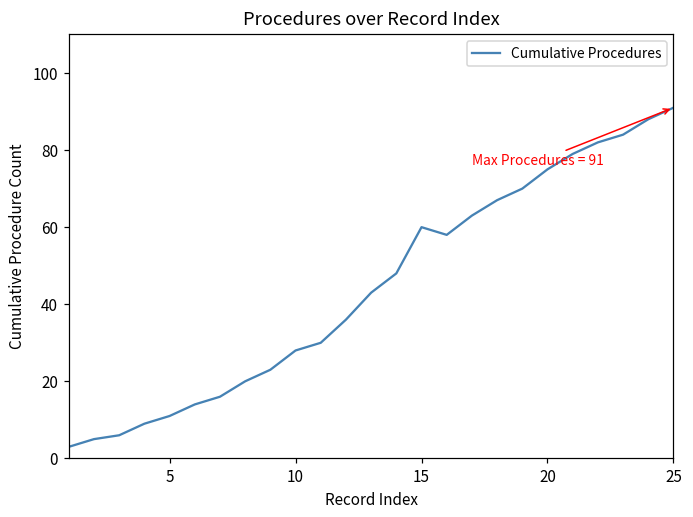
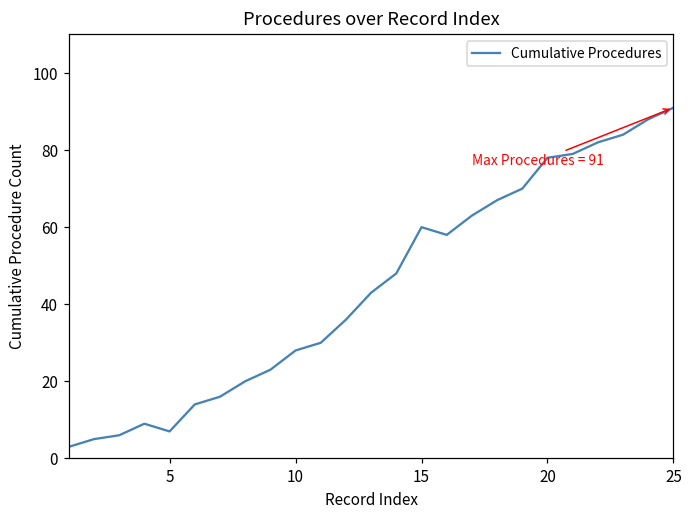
  {
-   "5": 11,
+   "5": 7,
    "10": 28,
    "15": 60,
-   "20": 75,
+   "20": 78,
    "25": 91
  }
